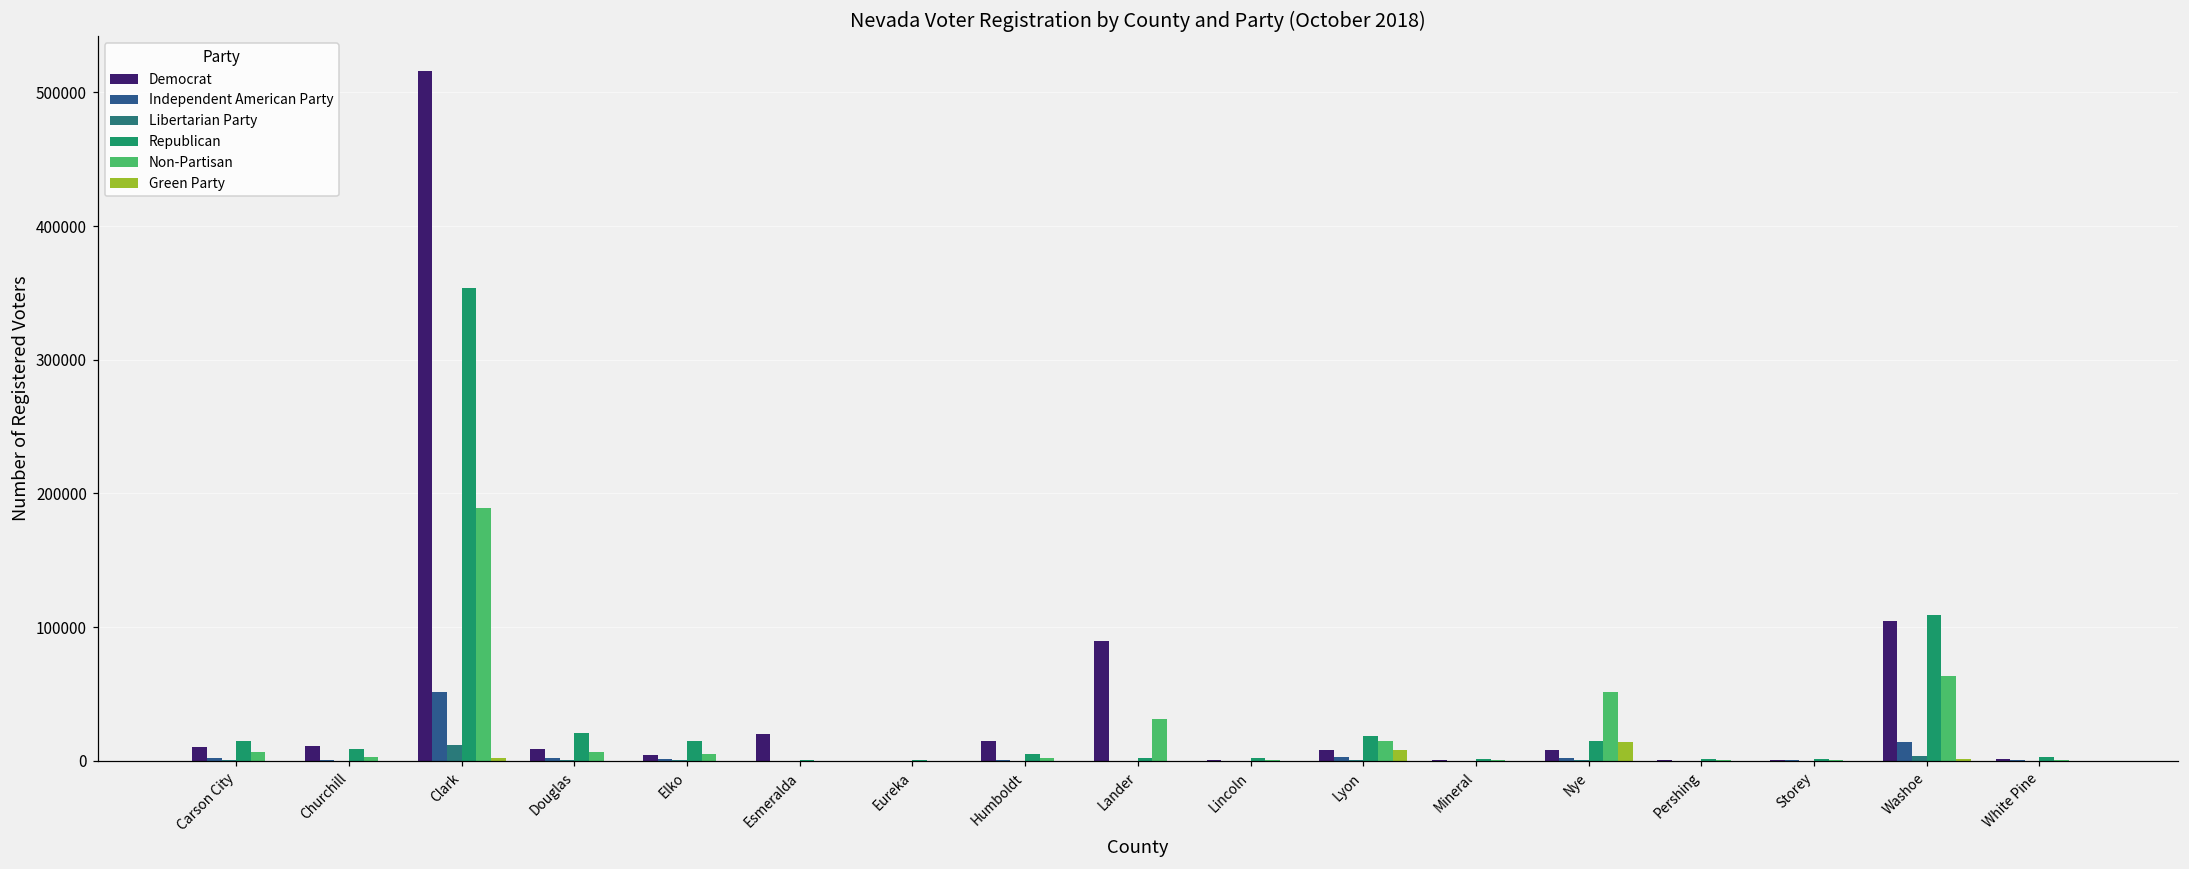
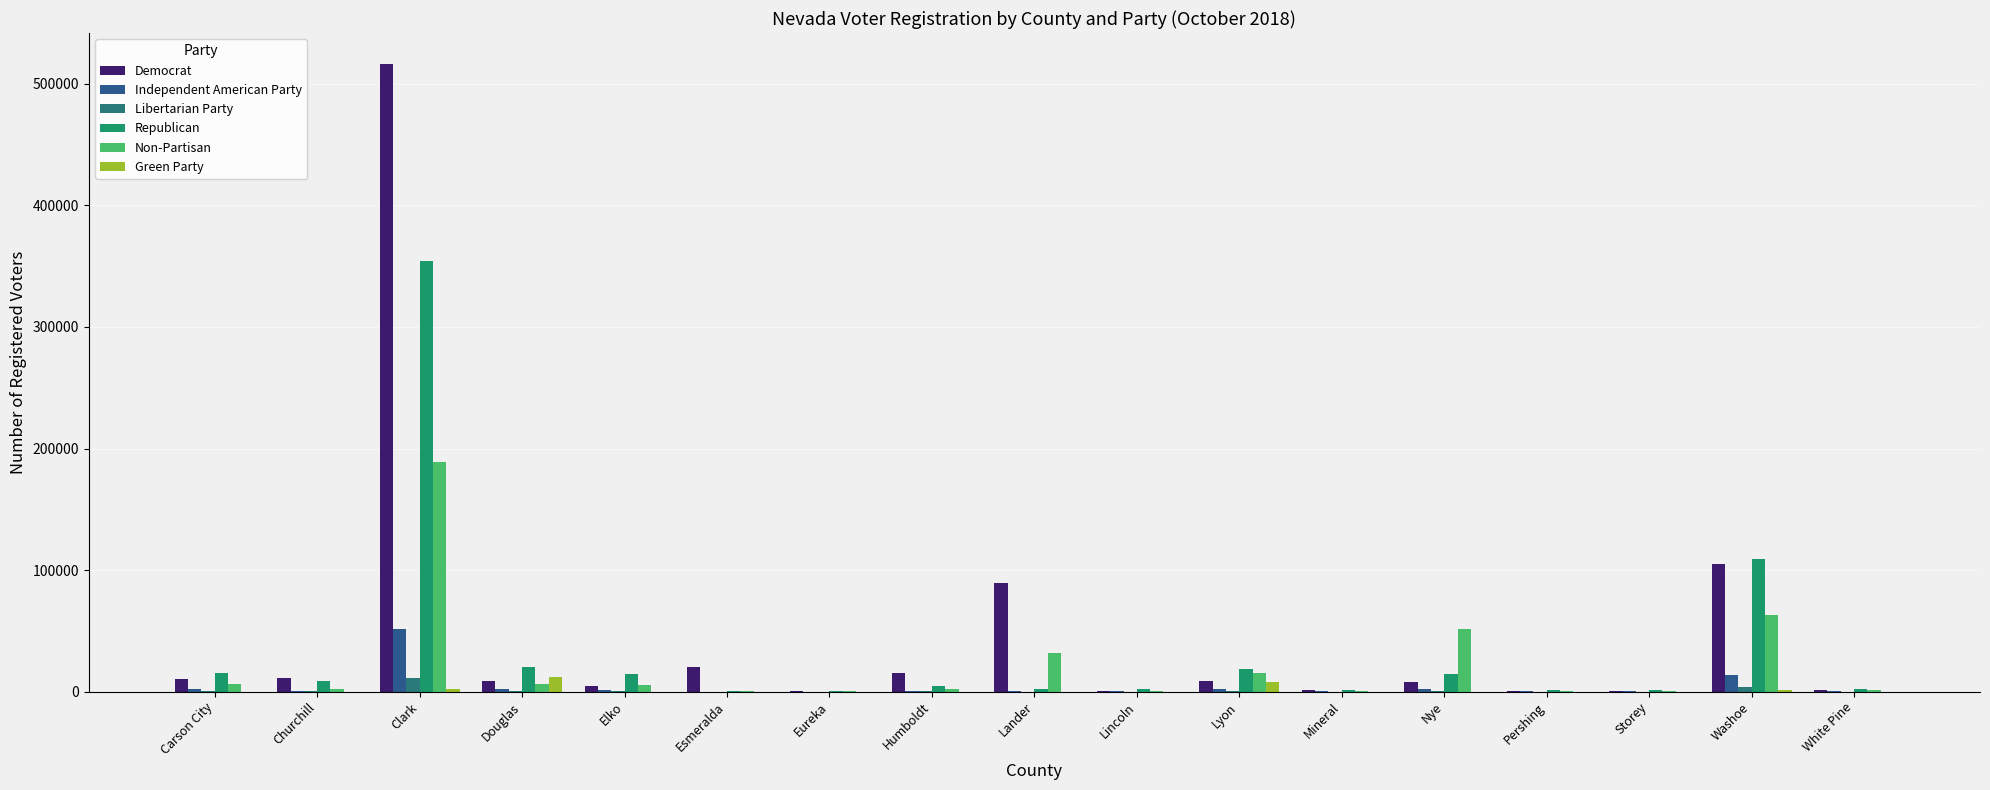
  {
    "Democrat": {
      "Carson City": 10000,
      "Churchill": 11000,
      "Clark": 516000,
      "Douglas": 9000,
      "Elko": 4000,
      "Esmeralda": 20000,
      "Humboldt": 15000,
      "Lander": 90000,
      "Lyon": 8000,
      "Nye": 8000,
      "Washoe": 105000
    },
    "Non-Partisan": {
      "Carson City": 6000,
      "Churchill": 3000,
      "Clark": 189000,
      "Douglas": 6000,
      "Elko": 5000,
      "Lander": 31000,
      "Lyon": 15000,
      "Nye": 52000,
      "Washoe": 63000
    },
    "Green Party": {
      "Clark": 2000,
-     "Douglas": 0,
+     "Douglas": 12000,
      "Eureka": 0,
      "Lyon": 8000,
-     "Nye": 14000
+     "Nye": 0
    }
  }
